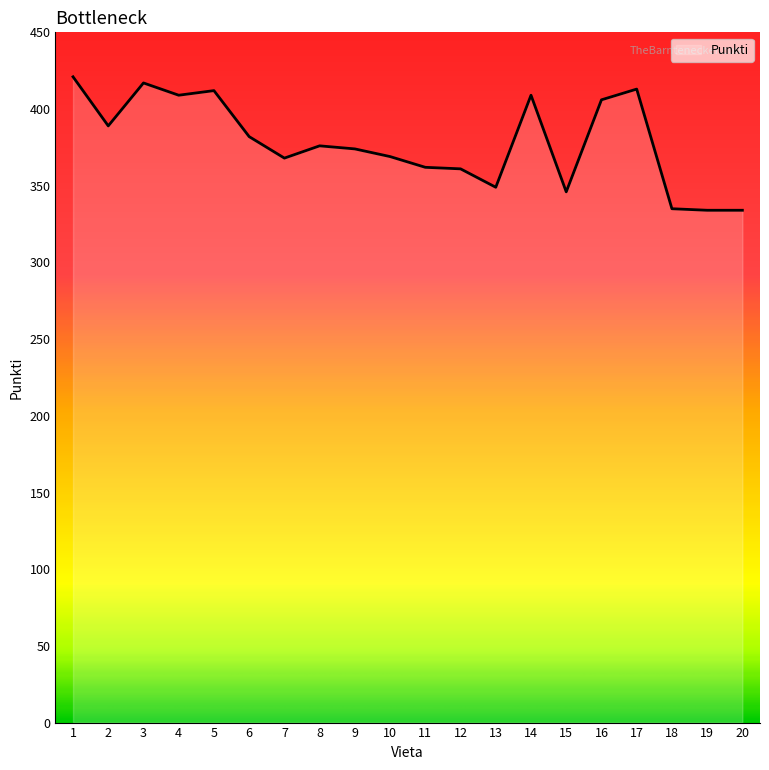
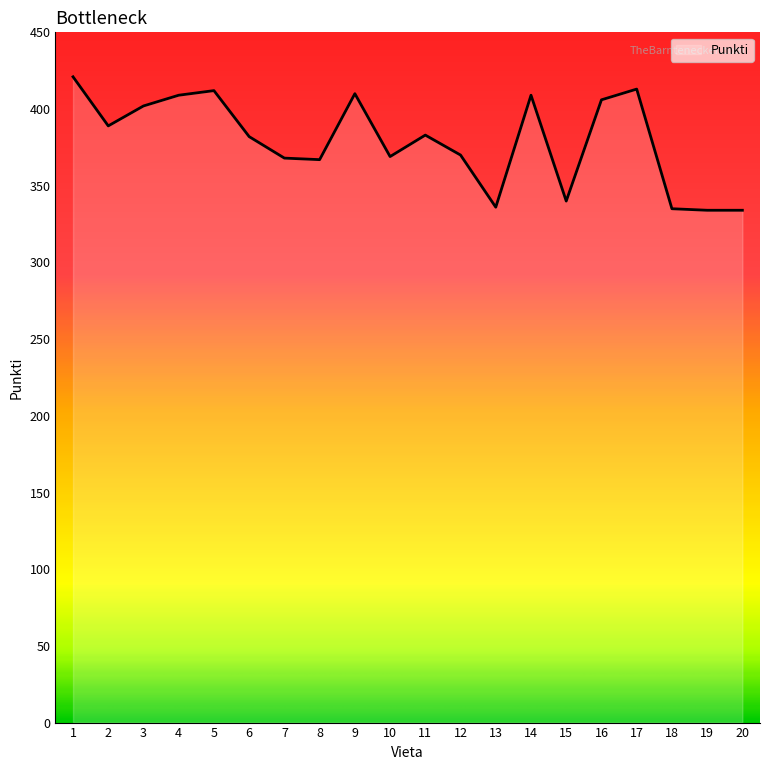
  {
    "1": 421,
    "2": 389,
-   "3": 417,
+   "3": 402,
    "4": 409,
    "5": 412,
    "6": 382,
    "7": 368,
-   "8": 376,
-   "9": 374,
+   "8": 367,
+   "9": 410,
    "10": 369,
-   "11": 362,
-   "12": 361,
-   "13": 349,
+   "11": 383,
+   "12": 370,
+   "13": 336,
    "14": 409,
-   "15": 346,
+   "15": 340,
    "16": 406,
    "17": 413,
    "18": 335,
    "19": 334,
    "20": 334
  }
